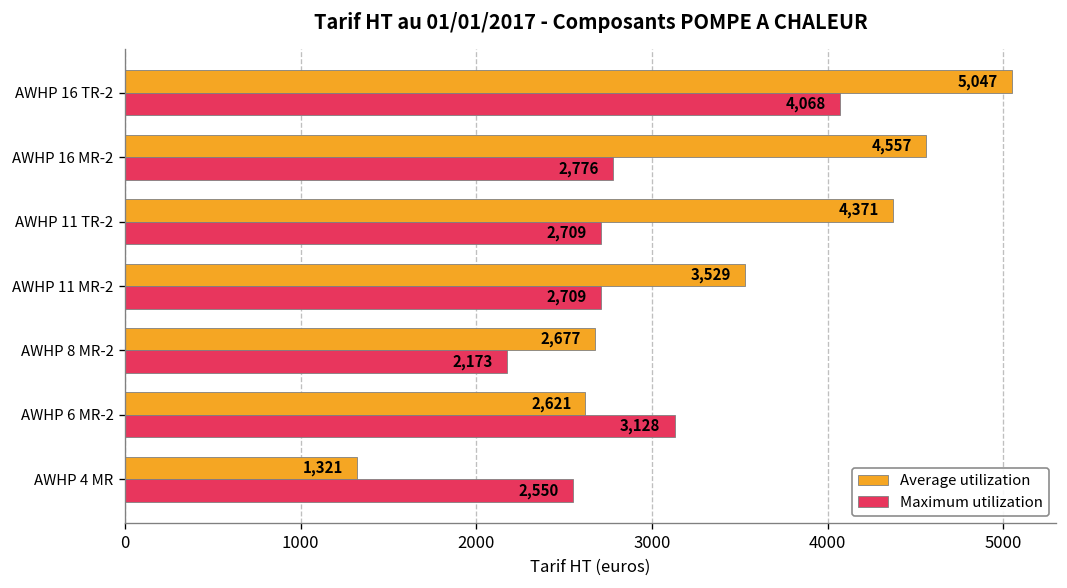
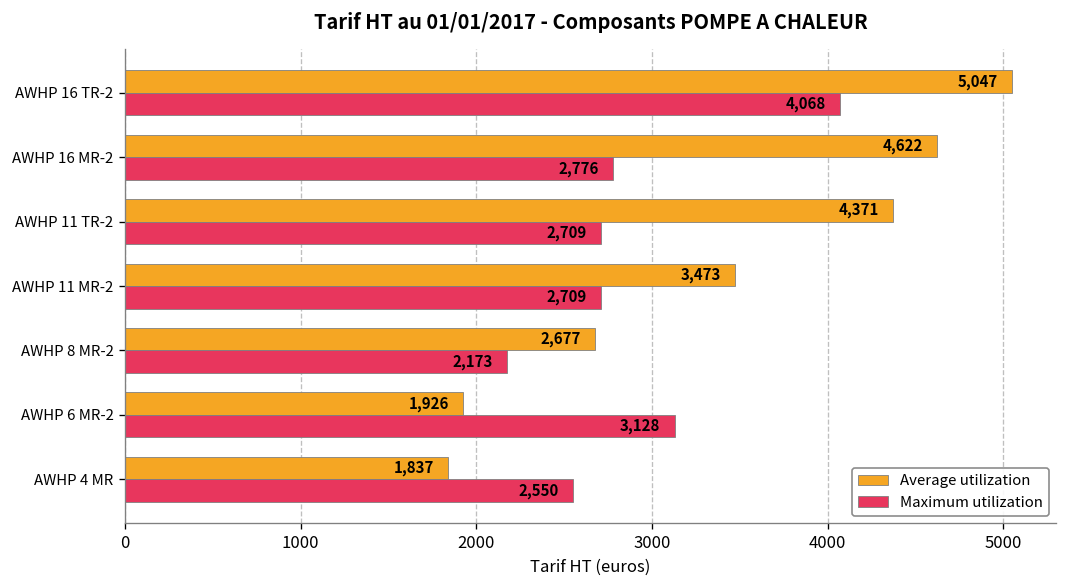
  {
    "Average utilization": {
      "AWHP 16 TR-2": "5,047",
-     "AWHP 16 MR-2": "4,557",
+     "AWHP 16 MR-2": "4,622",
      "AWHP 11 TR-2": "4,371",
-     "AWHP 11 MR-2": "3,529",
+     "AWHP 11 MR-2": "3,473",
      "AWHP 8 MR-2": "2,677",
-     "AWHP 6 MR-2": "2,621",
-     "AWHP 4 MR": "1,321"
+     "AWHP 6 MR-2": "1,926",
+     "AWHP 4 MR": "1,837"
    },
    "Maximum utilization": {
      "AWHP 16 TR-2": "4,068",
      "AWHP 16 MR-2": "2,776",
      "AWHP 11 TR-2": "2,709",
      "AWHP 11 MR-2": "2,709",
      "AWHP 8 MR-2": "2,173",
      "AWHP 6 MR-2": "3,128",
      "AWHP 4 MR": "2,550"
    }
  }
